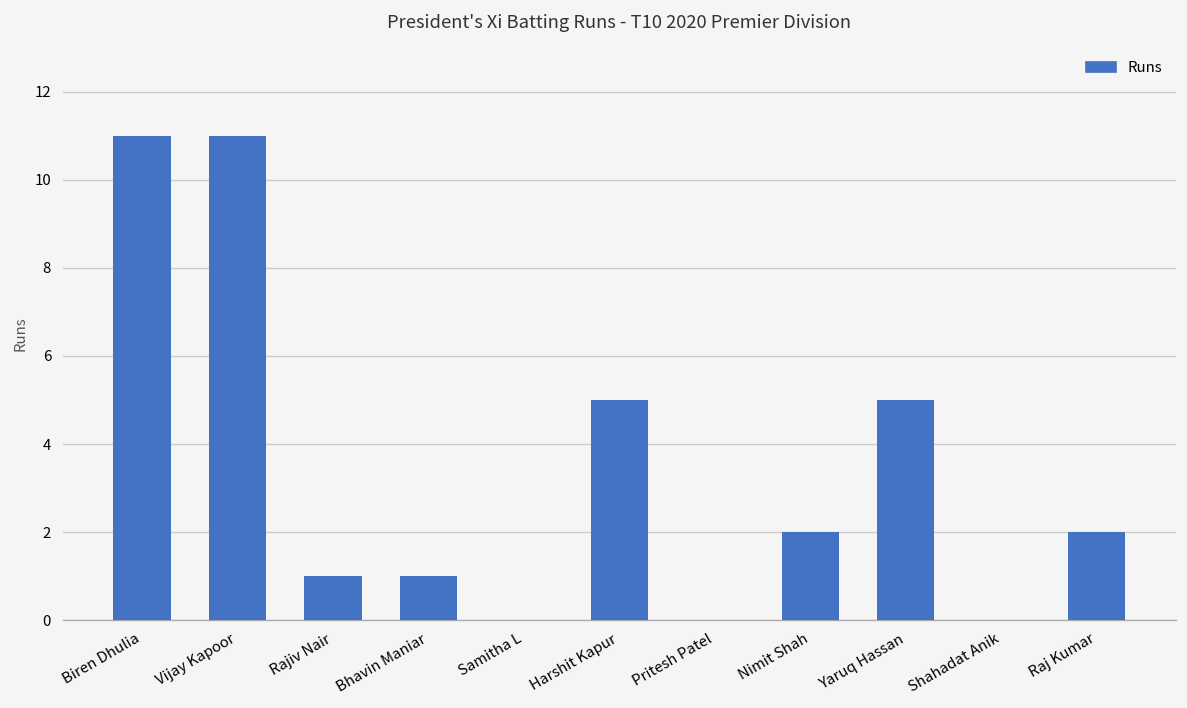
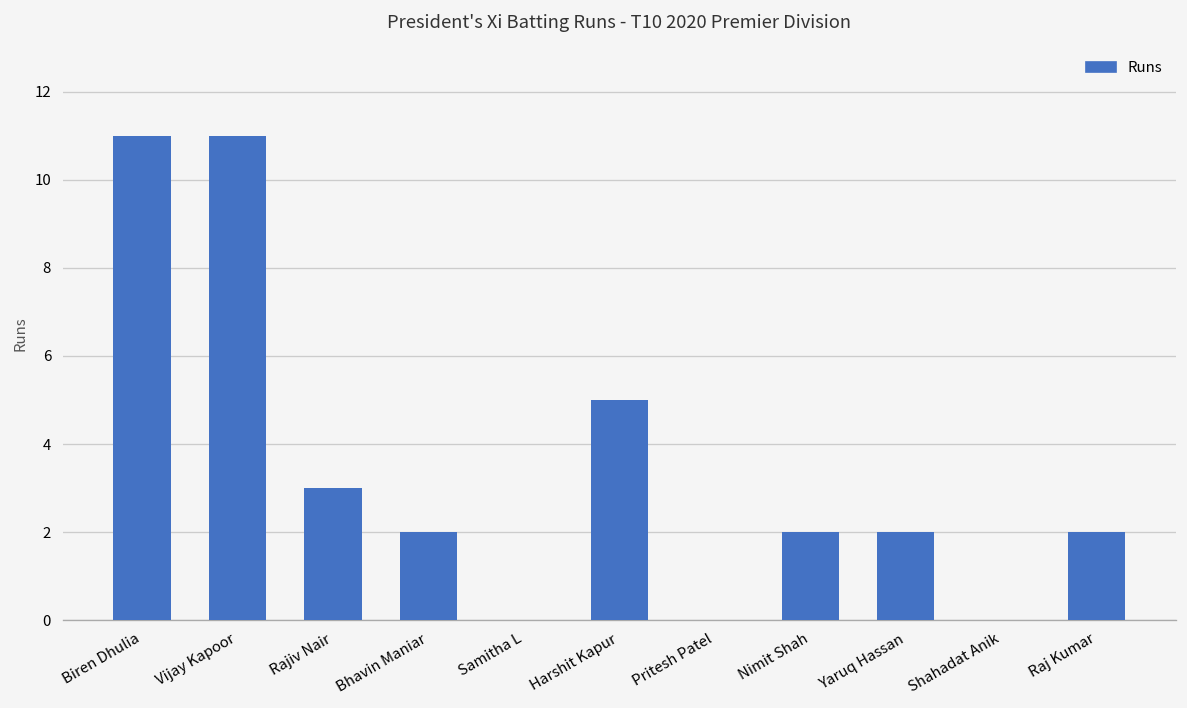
  {
    "Biren Dhulia": 11,
    "Vijay Kapoor": 11,
-   "Rajiv Nair": 1,
-   "Bhavin Maniar": 1,
+   "Rajiv Nair": 3,
+   "Bhavin Maniar": 2,
    "Samitha L": 0,
    "Harshit Kapur": 5,
    "Pritesh Patel": 0,
    "Nimit Shah": 2,
-   "Yaruq Hassan": 5,
+   "Yaruq Hassan": 2,
    "Shahadat Anik": 0,
    "Raj Kumar": 2
  }
